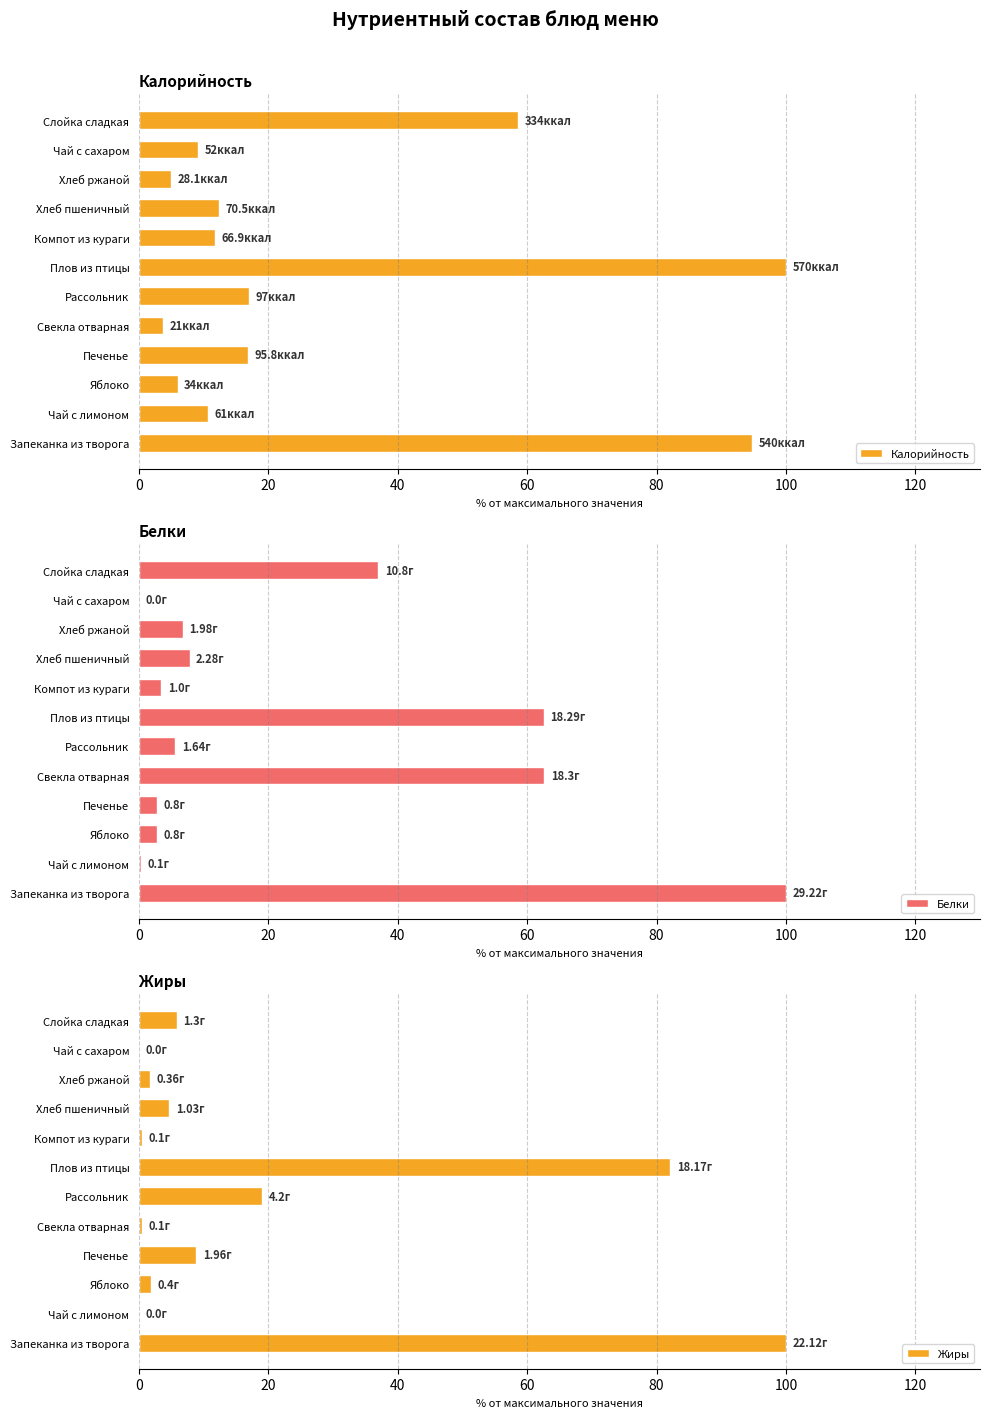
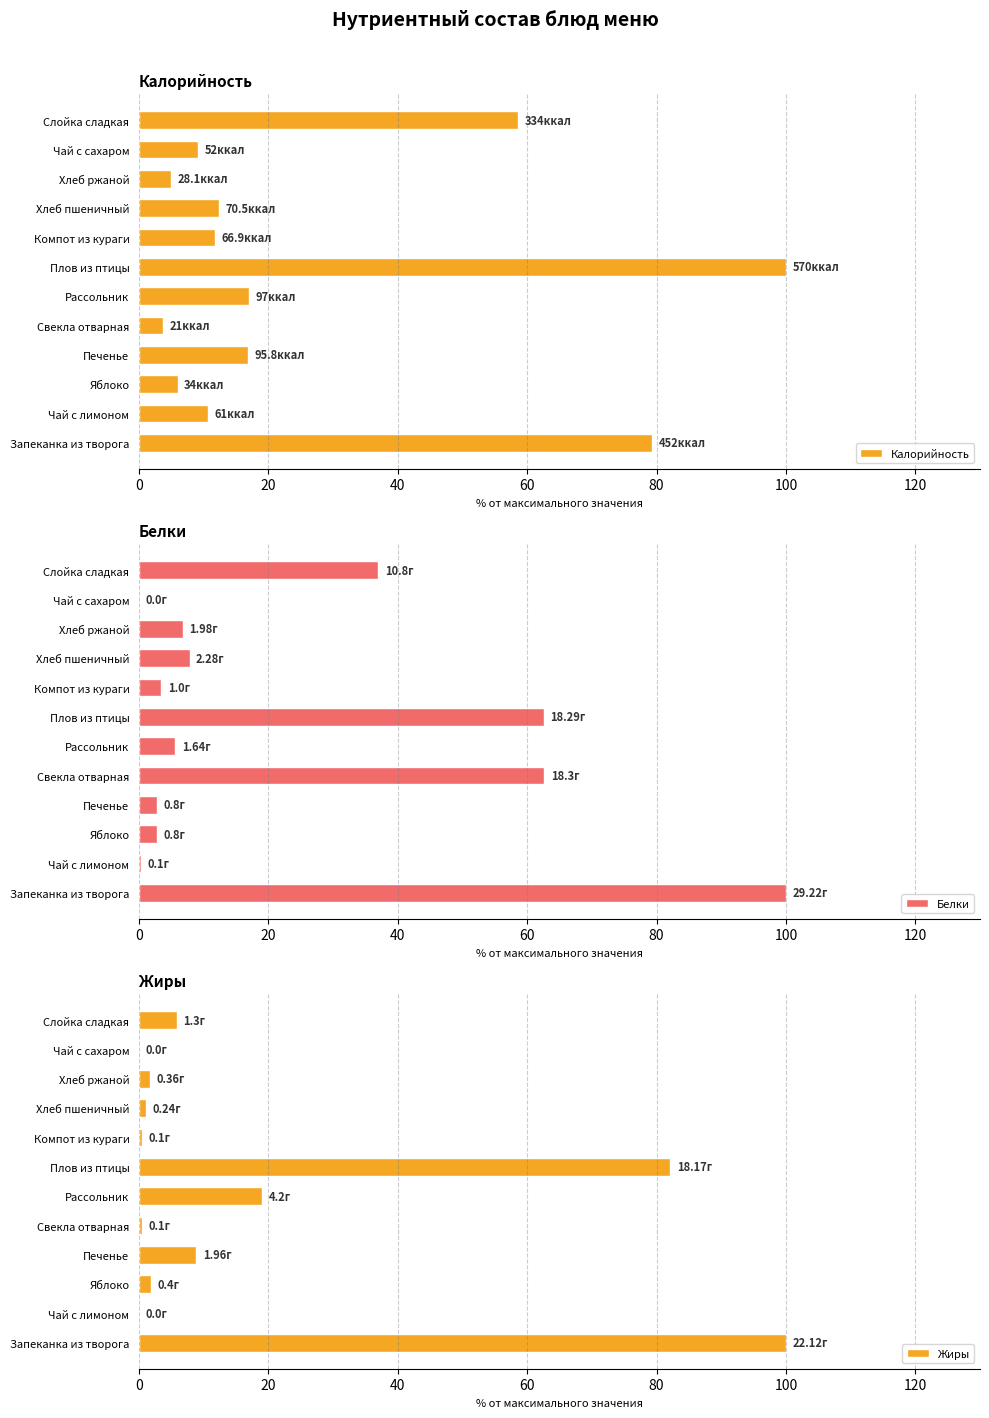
  {
    "Калорийность": {
-     "Запеканка из творога": "540"
+     "Запеканка из творога": "452"
    },
    "Белки": {
      "Чай с сахаром": "0.0г"
    },
    "Жиры": {
      "Чай с сахаром": "0.0г",
-     "Хлеб пшеничный": "1.03г",
+     "Хлеб пшеничный": "0.24г",
      "Чай с лимоном": "0.0г"
    }
  }
